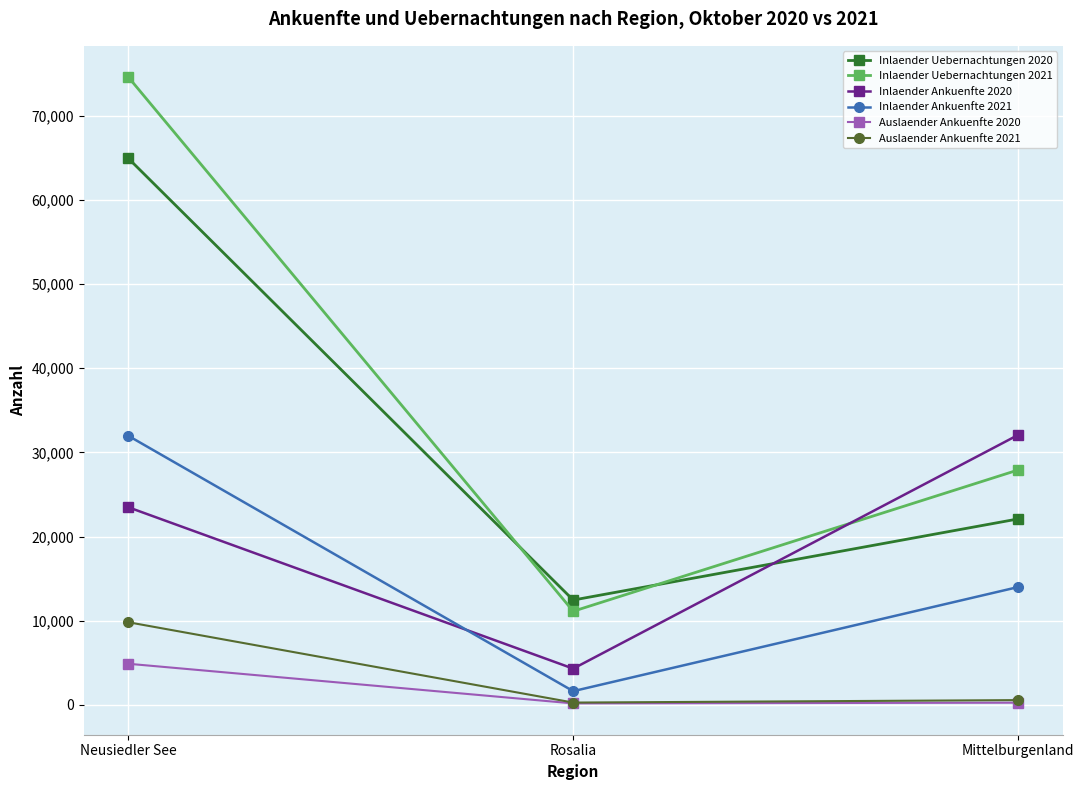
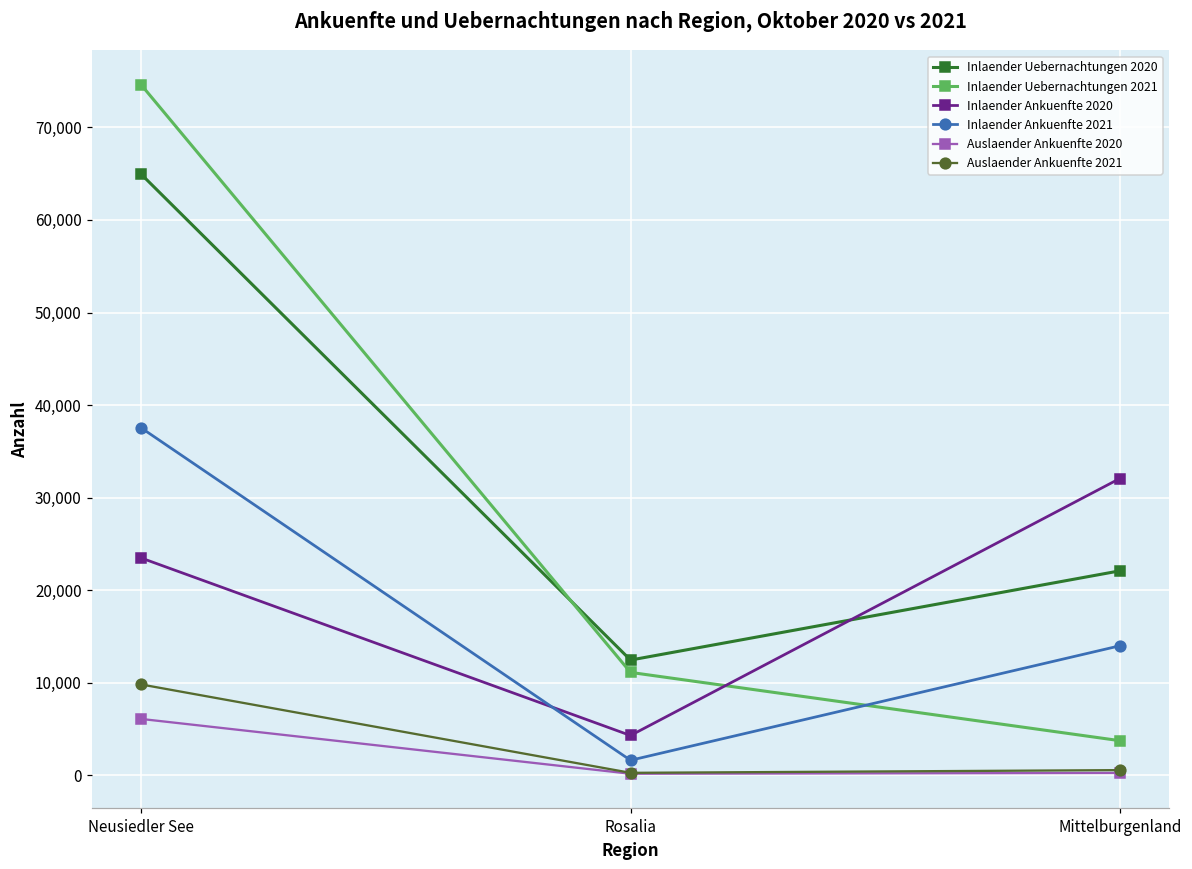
  {
    "Inlaender Uebernachtungen 2021": {
      "Neusiedler See": "75,000",
      "Rosalia": "11,000",
-     "Mittelburgenland": "28,000"
+     "Mittelburgenland": "4,000"
    },
    "Inlaender Ankuenfte 2020": {
      "Neusiedler See": "23,000",
      "Rosalia": "4,000",
      "Mittelburgenland": "32,000"
    },
    "Inlaender Ankuenfte 2021": {
-     "Neusiedler See": "32,000",
+     "Neusiedler See": "38,000",
      "Rosalia": "2,000",
      "Mittelburgenland": "14,000"
    },
    "Auslaender Ankuenfte 2020": {
-     "Neusiedler See": "5,000",
+     "Neusiedler See": "6,000",
      "Mittelburgenland": "0"
    }
  }
